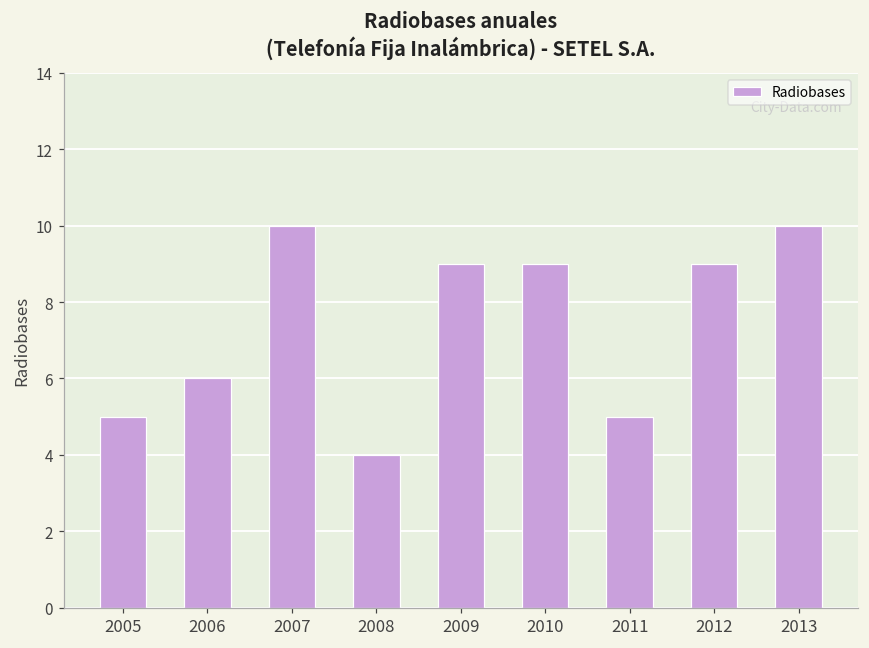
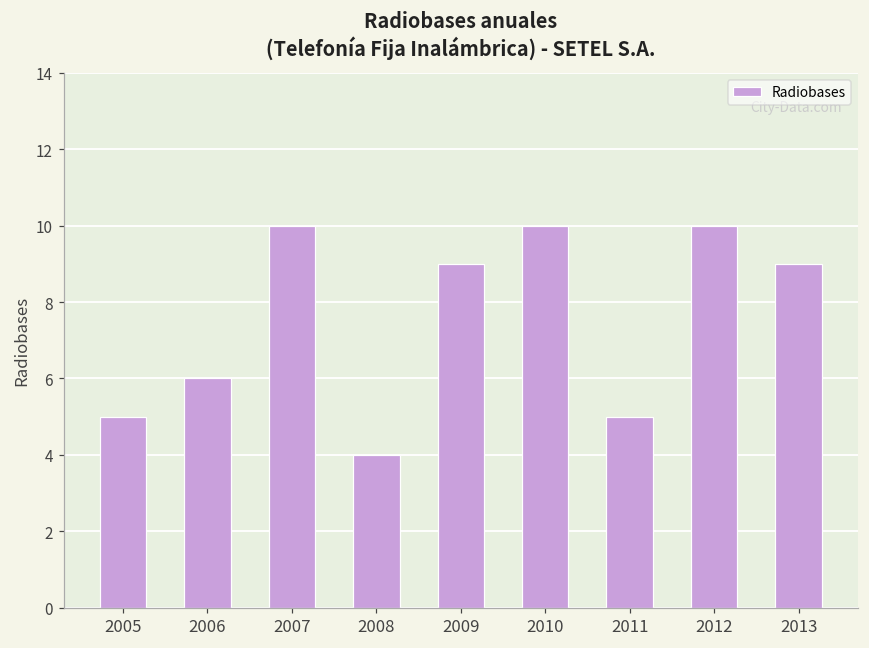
  {
    "2005": 5,
    "2006": 6,
    "2007": 10,
    "2008": 4,
    "2009": 9,
-   "2010": 9,
+   "2010": 10,
    "2011": 5,
-   "2012": 9,
-   "2013": 10
+   "2012": 10,
+   "2013": 9
  }
